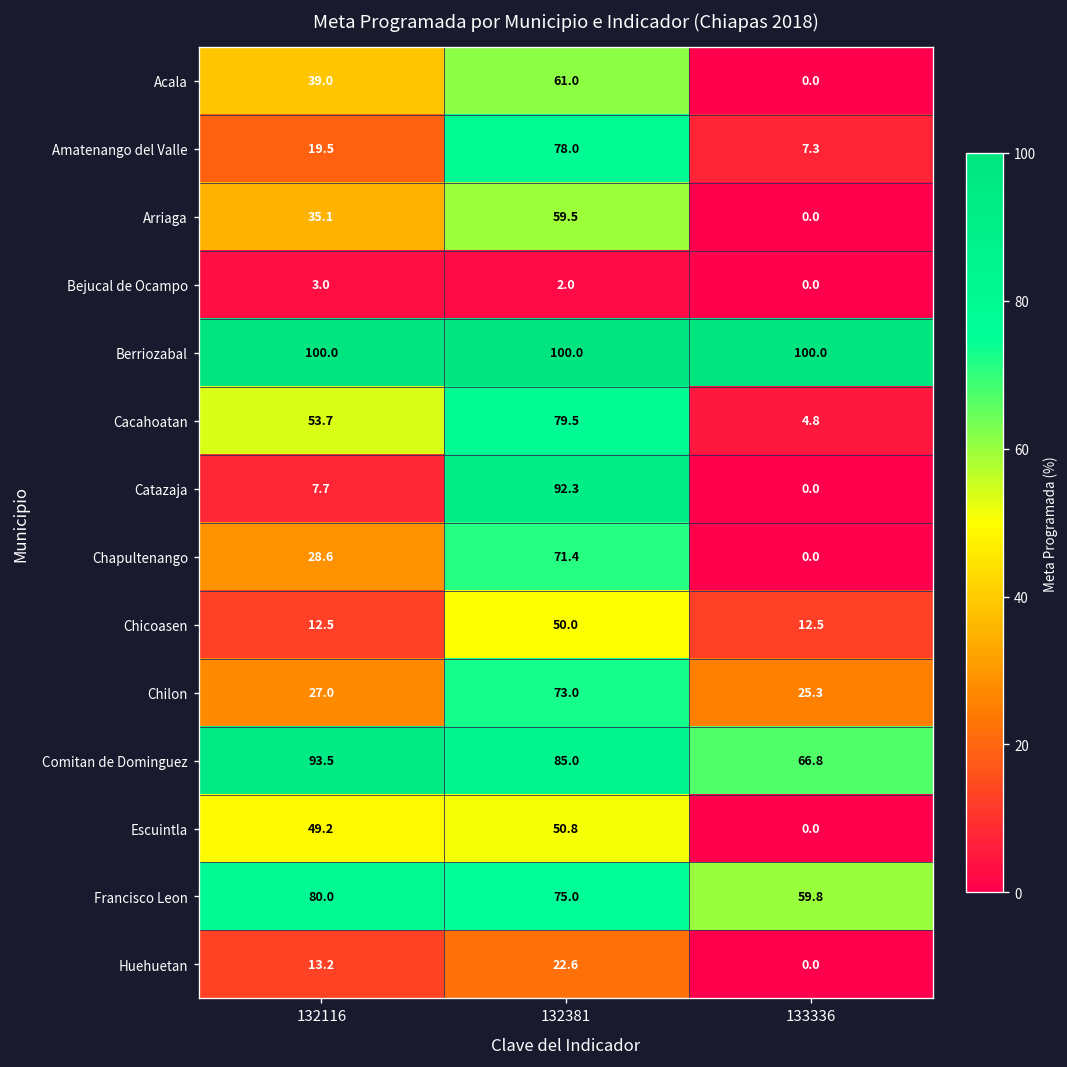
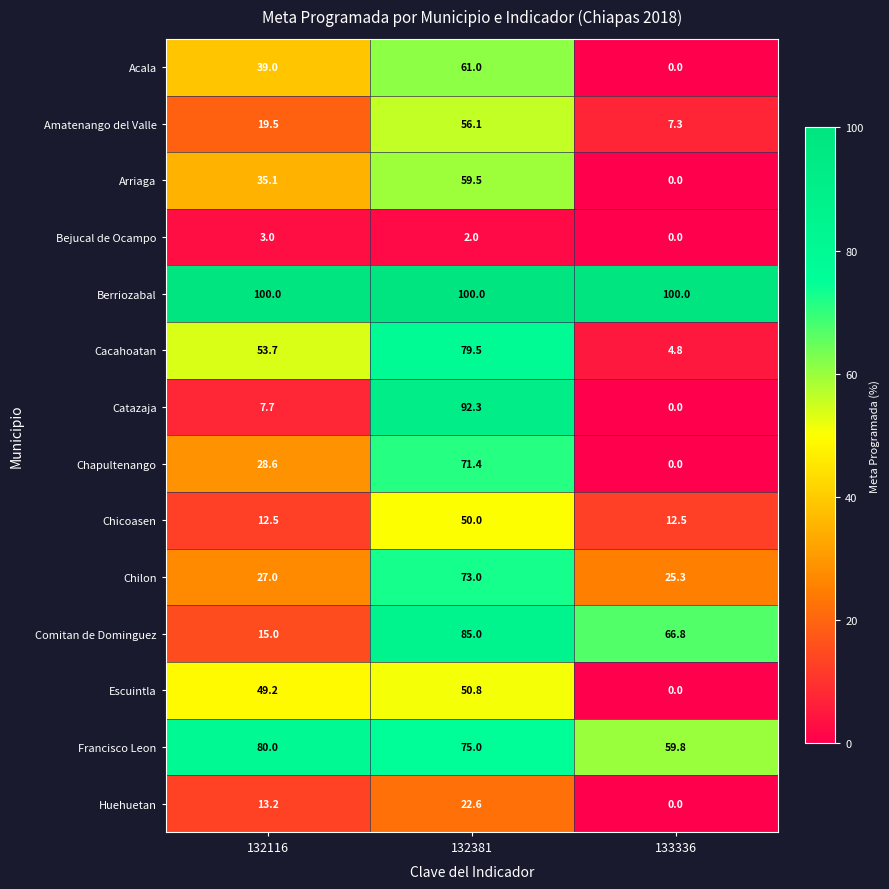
  {
    "Acala": {
      "132116": 39.0,
      "132381": 61.0,
      "133336": 0.0
    },
    "Amatenango del Valle": {
      "132116": 19.5,
-     "132381": 78.0,
+     "132381": 56.1,
      "133336": 7.3
    },
    "Arriaga": {
      "132116": 35.1,
      "132381": 59.5,
      "133336": 0.0
    },
    "Bejucal de Ocampo": {
      "132116": 3.0,
      "132381": 2.0,
      "133336": 0.0
    },
    "Berriozabal": {
      "132116": 100.0,
      "132381": 100.0,
      "133336": 100.0
    },
    "Cacahoatan": {
      "132116": 53.7,
      "132381": 79.5,
      "133336": 4.8
    },
    "Catazaja": {
      "132116": 7.7,
      "132381": 92.3,
      "133336": 0.0
    },
    "Chapultenango": {
      "132116": 28.6,
      "132381": 71.4,
      "133336": 0.0
    },
    "Chicoasen": {
      "132116": 12.5,
      "132381": 50.0,
      "133336": 12.5
    },
    "Chilon": {
      "132116": 27.0,
      "132381": 73.0,
      "133336": 25.3
    },
    "Comitan de Dominguez": {
-     "132116": 93.5,
+     "132116": 15.0,
      "132381": 85.0,
      "133336": 66.8
    },
    "Escuintla": {
      "132116": 49.2,
      "132381": 50.8,
      "133336": 0.0
    },
    "Francisco Leon": {
      "132116": 80.0,
      "132381": 75.0,
      "133336": 59.8
    },
    "Huehuetan": {
      "132116": 13.2,
      "132381": 22.6,
      "133336": 0.0
    }
  }
